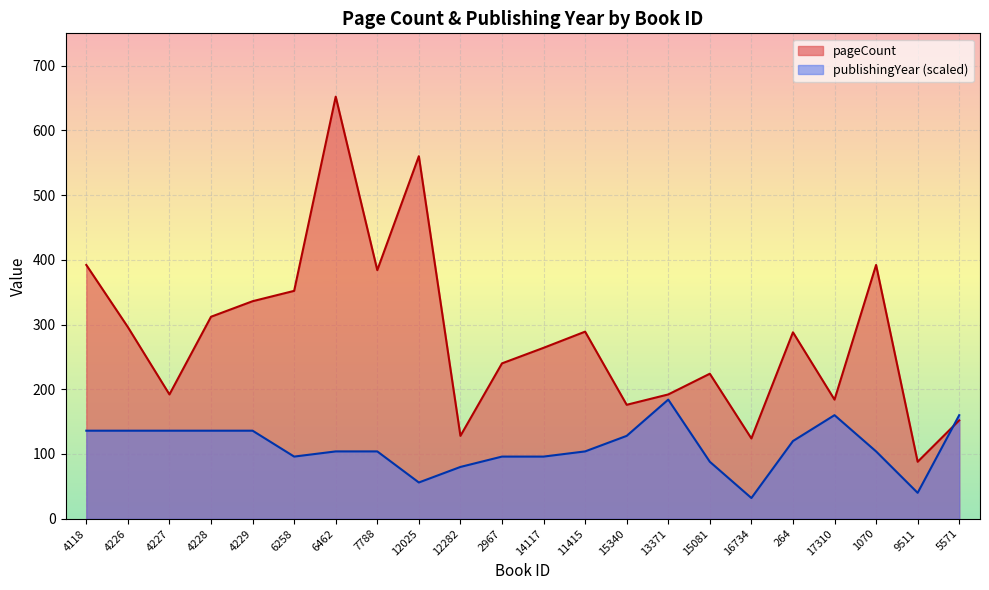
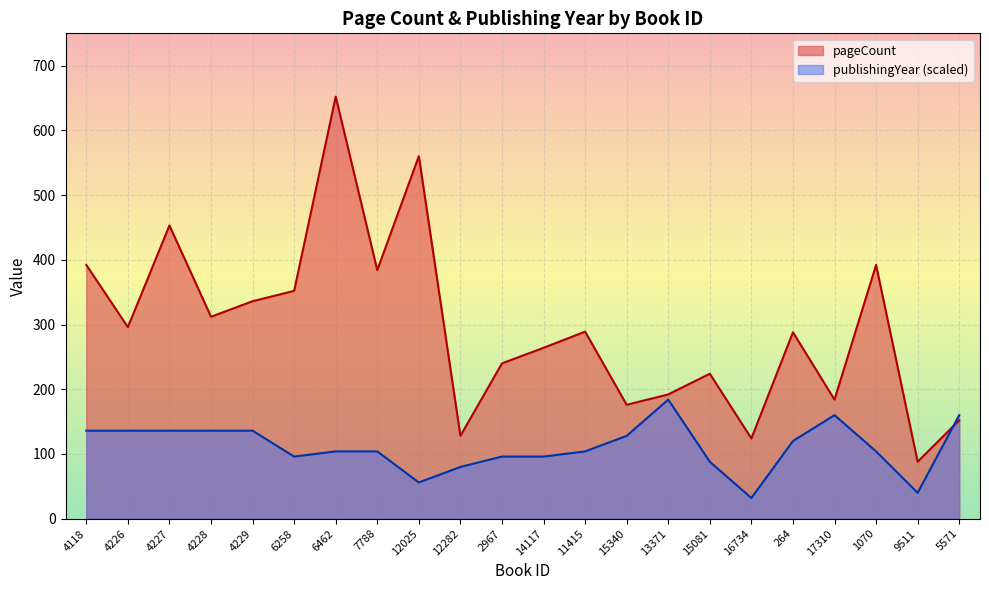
  {
    "pageCount": {
      "4118": 390,
      "4226": 300,
-     "4227": 190,
+     "4227": 450,
      "4228": 310,
      "4229": 340,
      "6258": 350,
      "6462": 650,
      "7788": 380,
      "12025": 560,
      "12282": 130,
      "2967": 240,
      "14117": 260,
      "11415": 290,
      "15340": 180,
      "13371": 190,
      "15081": 220,
      "16734": 120,
      "264": 290,
      "17310": 180,
      "1070": 390,
      "9511": 90,
      "5571": 150
    },
    "publishingYear (scaled)": {
      "4118": 140,
      "4226": 140,
      "4227": 140,
      "4228": 140,
      "4229": 140,
      "6258": 100,
      "6462": 100,
      "7788": 100,
      "12025": 60,
      "12282": 80,
      "2967": 100,
      "14117": 100,
      "11415": 100,
      "15340": 130,
      "13371": 180,
      "15081": 90,
      "16734": 30,
      "264": 120,
      "17310": 160,
      "1070": 100,
      "9511": 40,
      "5571": 160
    }
  }
